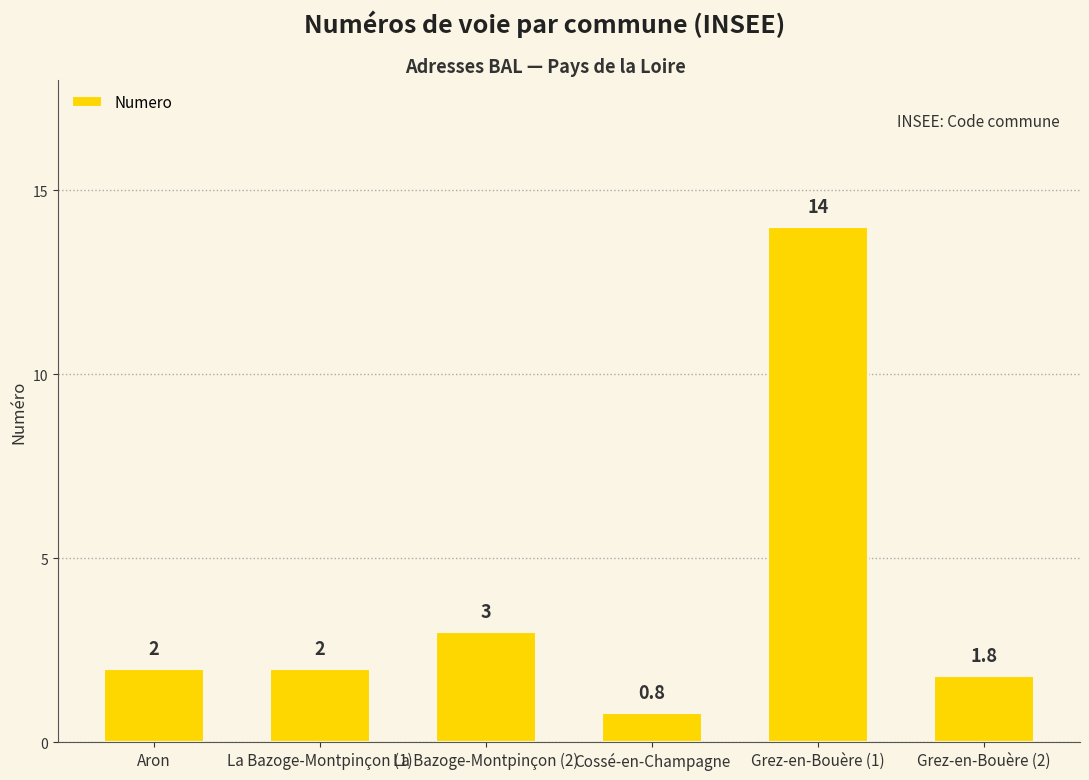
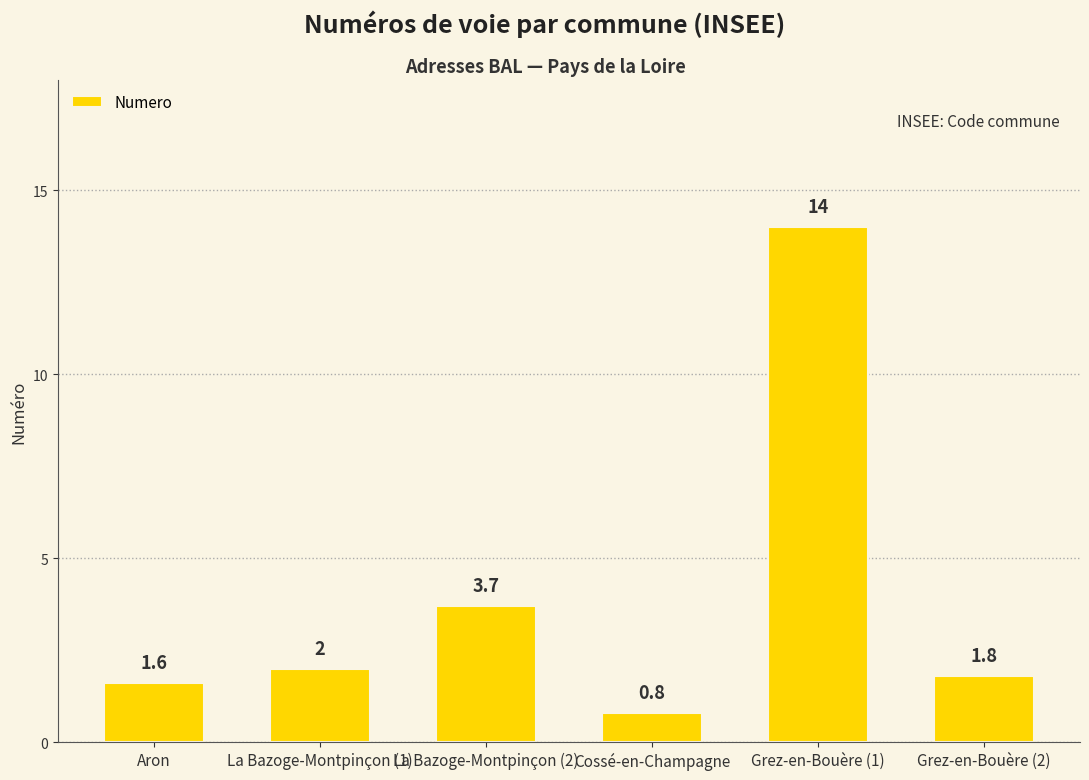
  {
-   "Aron": 2,
+   "Aron": 1.6,
    "La Bazoge-Montpinçon (1)": 2,
-   "La Bazoge-Montpinçon (2)": 3,
+   "La Bazoge-Montpinçon (2)": 3.7,
    "Cossé-en-Champagne": 0.8,
    "Grez-en-Bouère (1)": 14,
    "Grez-en-Bouère (2)": 1.8
  }
